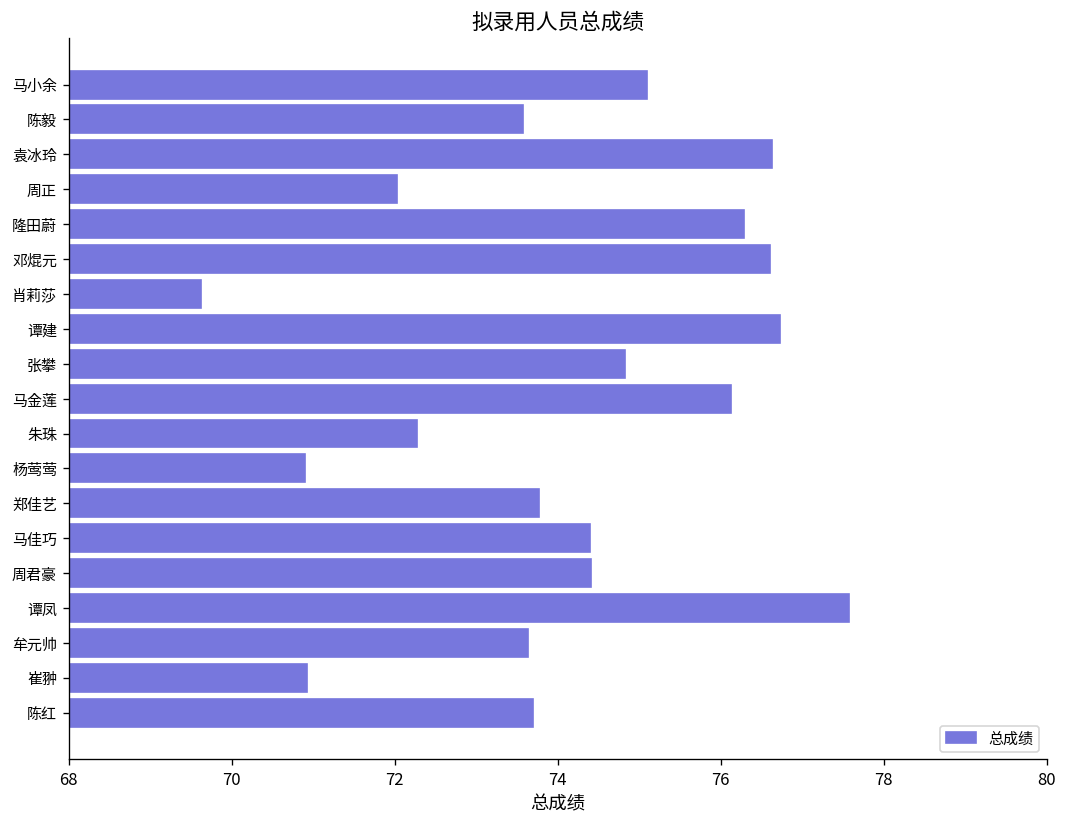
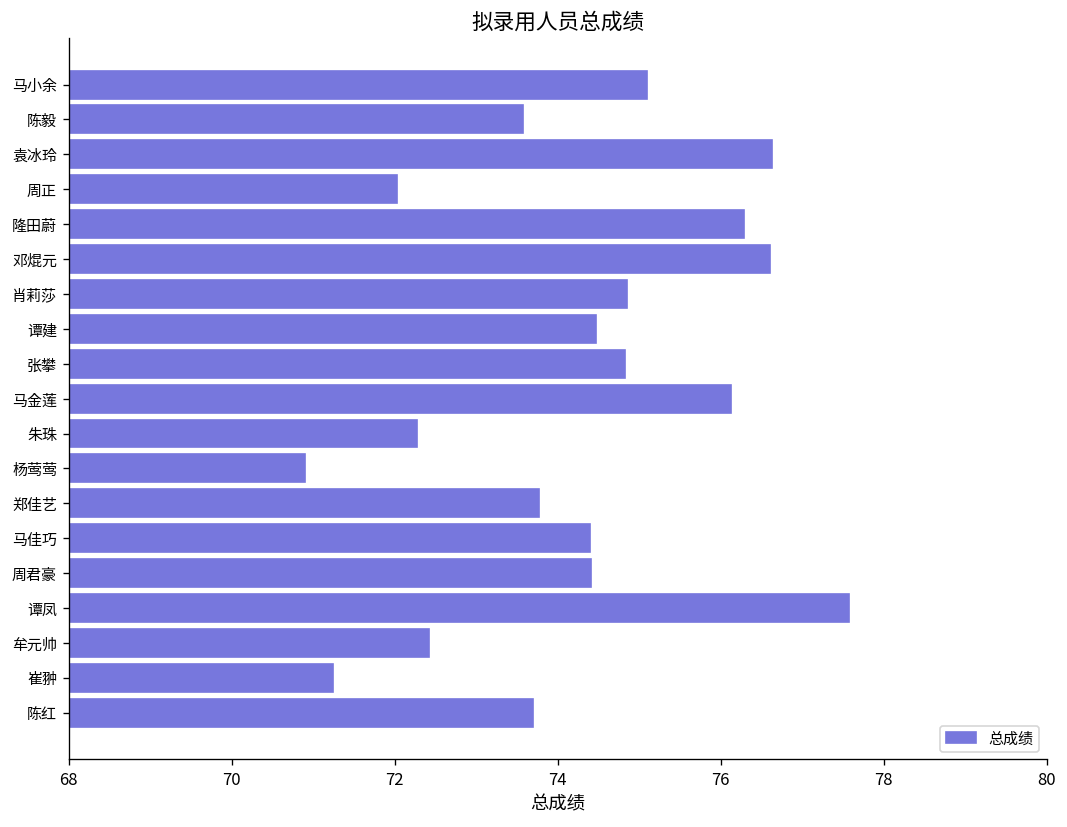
  {
    "马小余": 75.1,
    "陈毅": 73.6,
    "袁冰玲": 76.6,
    "周正": 72.0,
    "隆田蔚": 76.3,
    "邓焜元": 76.6,
-   "肖莉莎": 69.6,
-   "谭建": 76.7,
+   "肖莉莎": 74.9,
+   "谭建": 74.5,
    "张攀": 74.8,
    "马金莲": 76.1,
    "朱珠": 72.3,
    "杨莺莺": 70.9,
    "郑佳艺": 73.8,
    "马佳巧": 74.4,
    "周君豪": 74.4,
    "谭凤": 77.6,
-   "牟元帅": 73.6,
-   "崔翀": 70.9,
+   "牟元帅": 72.4,
+   "崔翀": 71.2,
    "陈红": 73.7
  }
